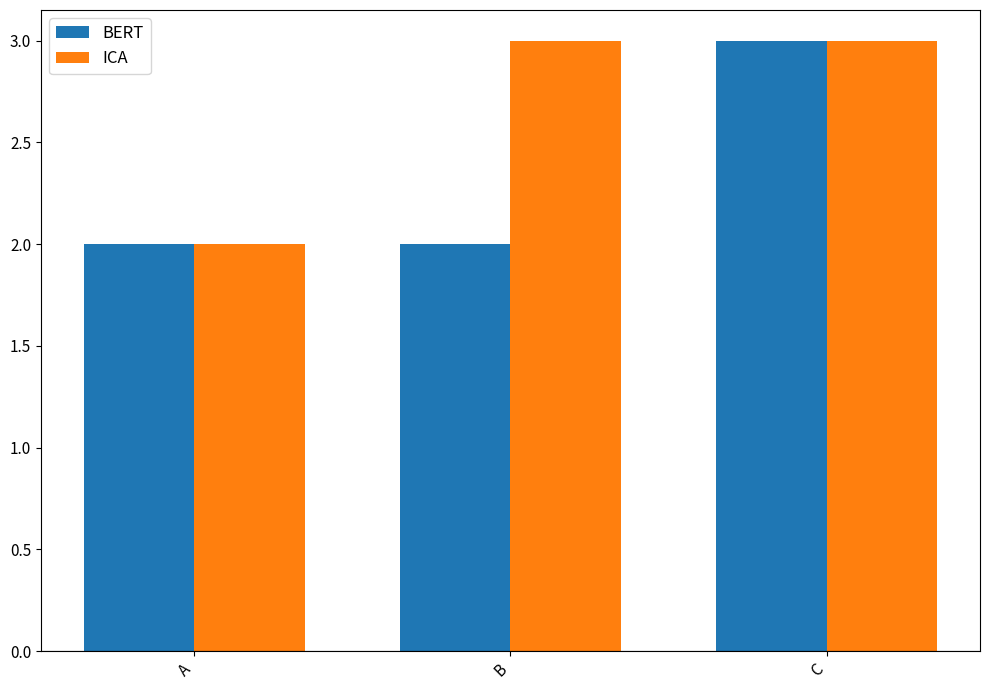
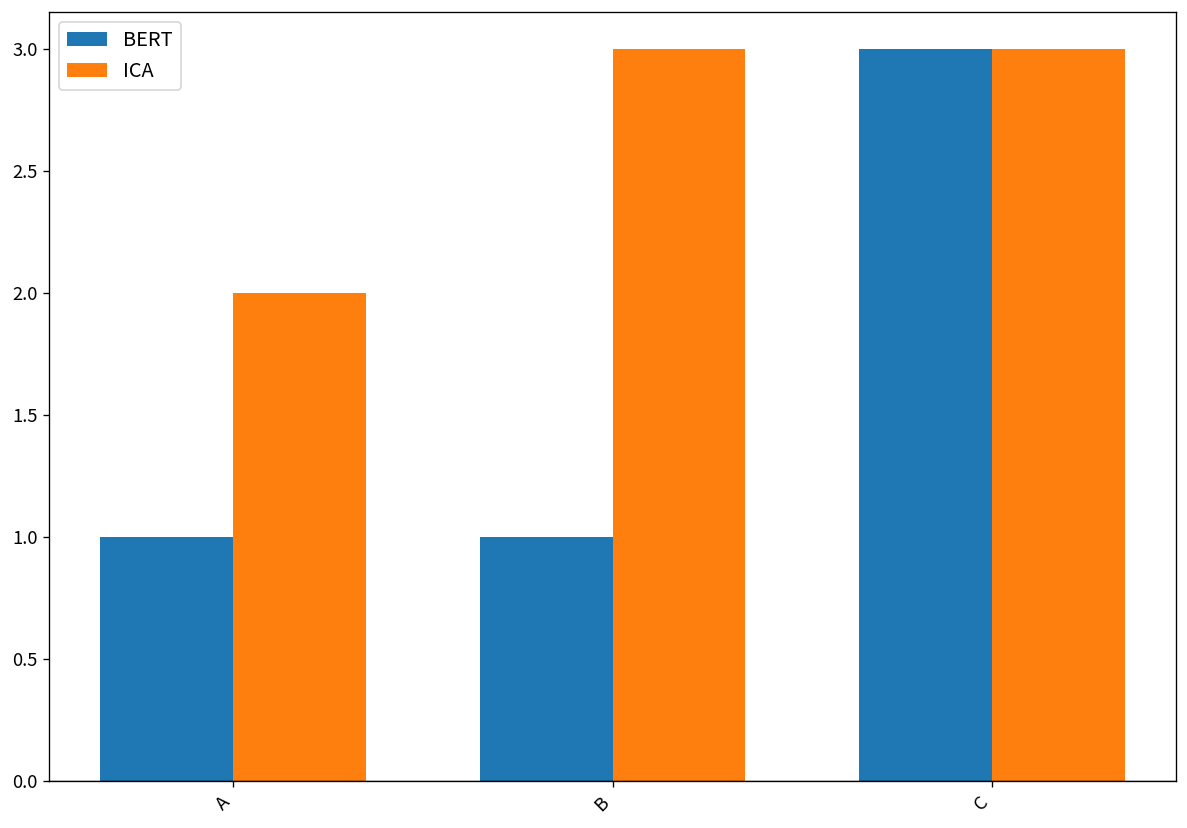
  {
    "BERT": {
-     "A": 2,
-     "B": 2,
+     "A": 1,
+     "B": 1,
      "C": 3
    },
    "ICA": {
      "A": 2,
      "B": 3,
      "C": 3
    }
  }
